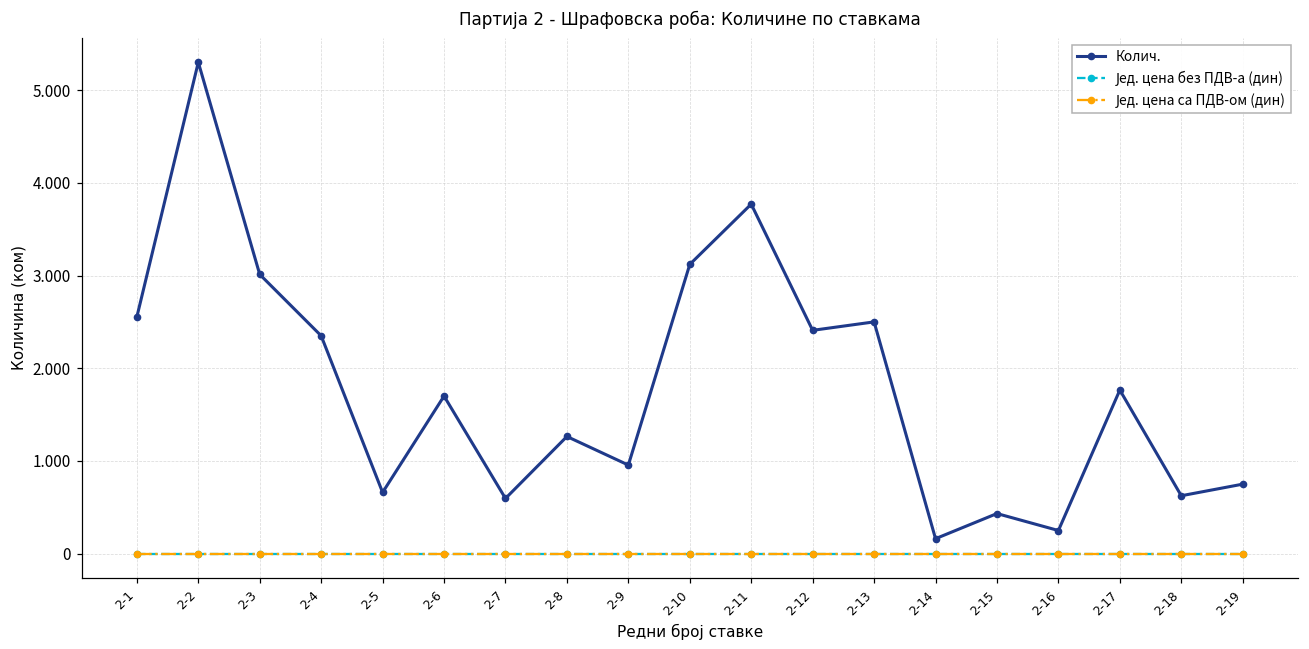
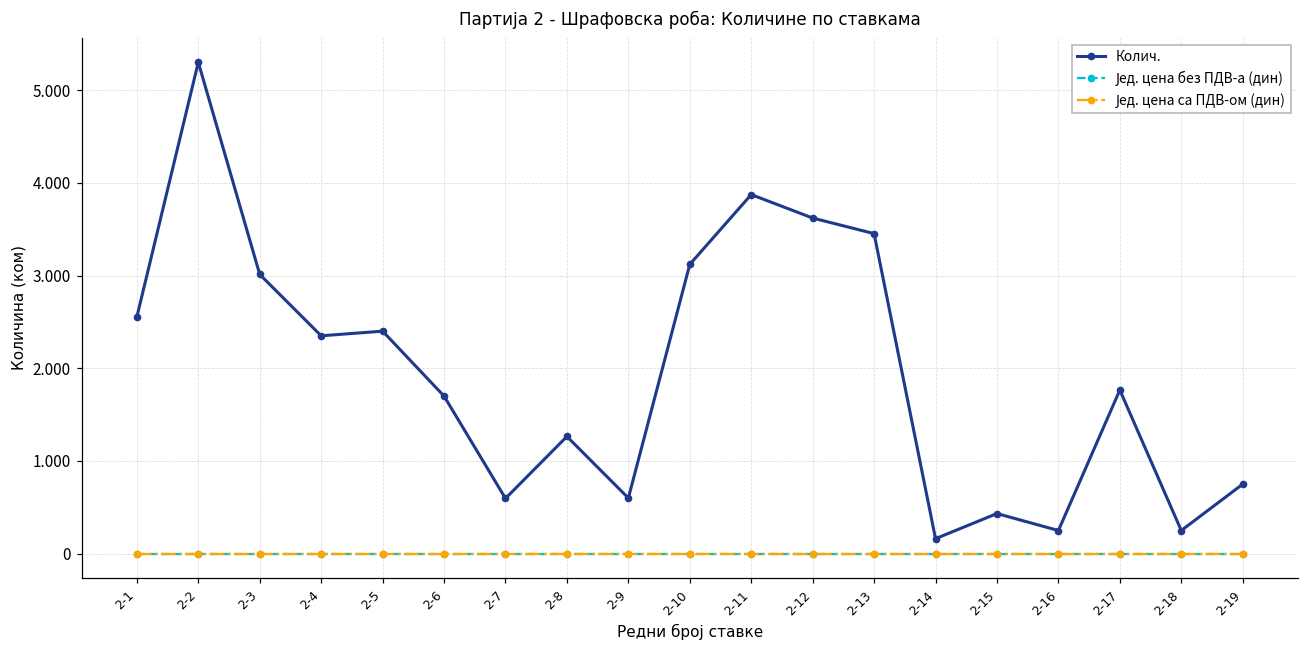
  {
    "Колич.": {
      "2-1": 2.6,
      "2-2": 5.3,
      "2-3": 3.0,
      "2-4": 2.4,
-     "2-5": 0.7,
+     "2-5": 2.4,
      "2-6": 1.7,
      "2-7": 0.6,
      "2-8": 1.3,
-     "2-9": 1.0,
+     "2-9": 0.6,
      "2-10": 3.1,
-     "2-11": 3.8,
-     "2-12": 2.4,
-     "2-13": 2.5,
+     "2-11": 3.9,
+     "2-12": 3.6,
+     "2-13": 3.5,
      "2-14": 0.2,
      "2-15": 0.4,
      "2-16": 0.3,
      "2-17": 1.8,
-     "2-18": 0.6,
+     "2-18": 0.3,
      "2-19": 0.8
    },
    "Јед. цена са ПДВ-ом (дин)": {
      "2-1": 0.0,
      "2-2": 0.0,
      "2-3": 0.0,
      "2-4": 0.0,
      "2-5": 0.0,
      "2-6": 0.0,
      "2-7": 0.0,
      "2-8": 0.0,
      "2-9": 0.0,
      "2-10": 0.0,
      "2-11": 0.0,
      "2-12": 0.0,
      "2-13": 0.0,
      "2-14": 0.0,
      "2-15": 0.0,
      "2-16": 0.0,
      "2-17": 0.0,
      "2-18": 0.0,
      "2-19": 0.0
    }
  }
